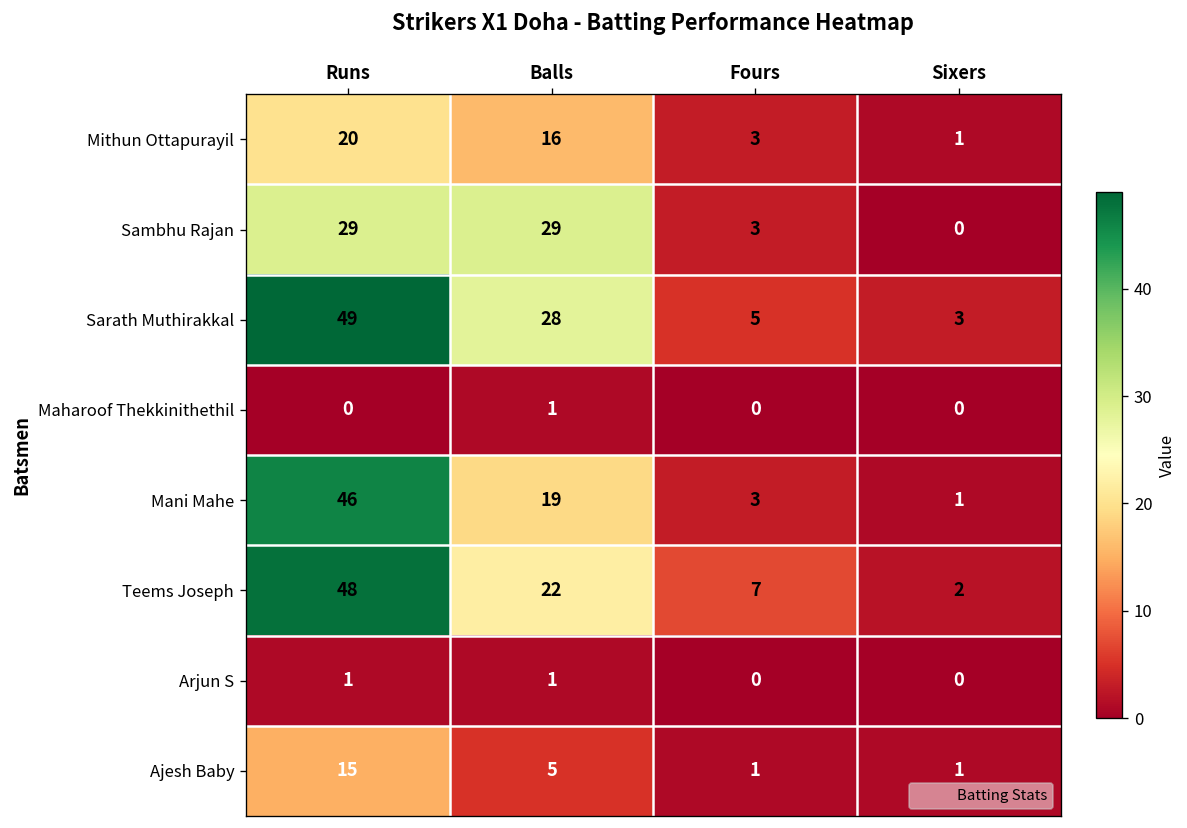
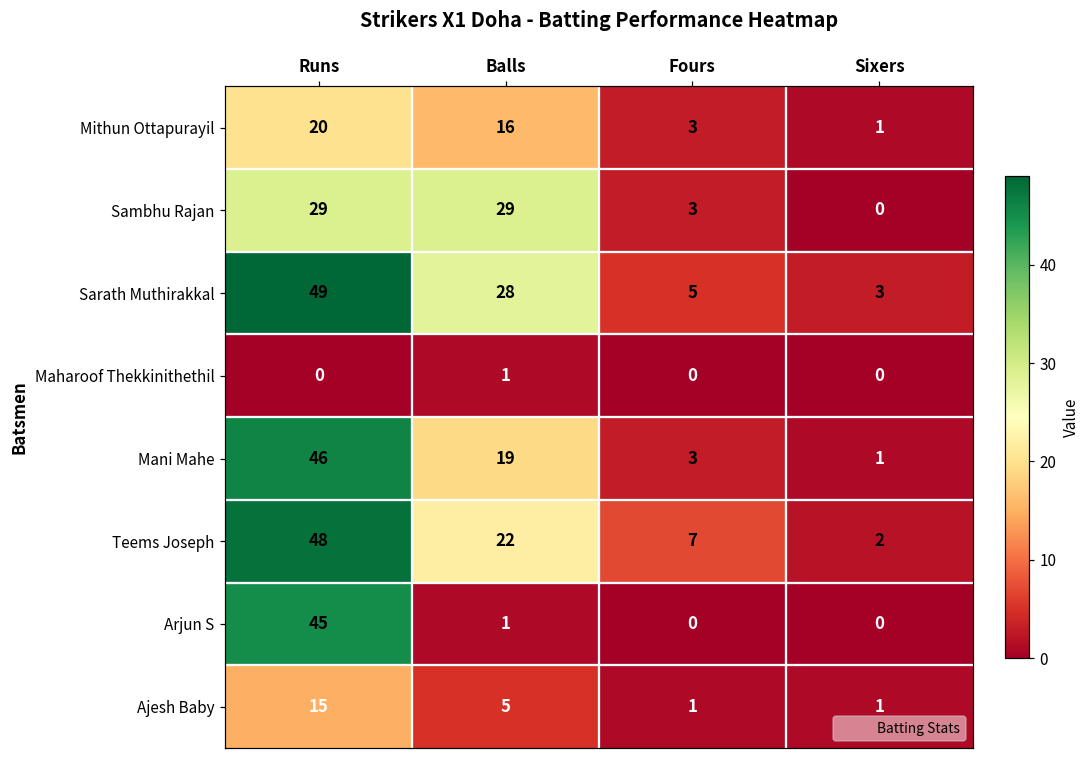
  {
    "Mithun Ottapurayil": {
      "Runs": 20,
      "Balls": 16,
      "Fours": 3,
      "Sixers": 1
    },
    "Sambhu Rajan": {
      "Runs": 29,
      "Balls": 29,
      "Fours": 3,
      "Sixers": 0
    },
    "Sarath Muthirakkal": {
      "Runs": 49,
      "Balls": 28,
      "Fours": 5,
      "Sixers": 3
    },
    "Maharoof Thekkinithethil": {
      "Runs": 0,
      "Balls": 1,
      "Fours": 0,
      "Sixers": 0
    },
    "Mani Mahe": {
      "Runs": 46,
      "Balls": 19,
      "Fours": 3,
      "Sixers": 1
    },
    "Teems Joseph": {
      "Runs": 48,
      "Balls": 22,
      "Fours": 7,
      "Sixers": 2
    },
    "Arjun S": {
-     "Runs": 1,
+     "Runs": 45,
      "Balls": 1,
      "Fours": 0,
      "Sixers": 0
    },
    "Ajesh Baby": {
      "Runs": 15,
      "Balls": 5,
      "Fours": 1,
      "Sixers": 1
    }
  }
